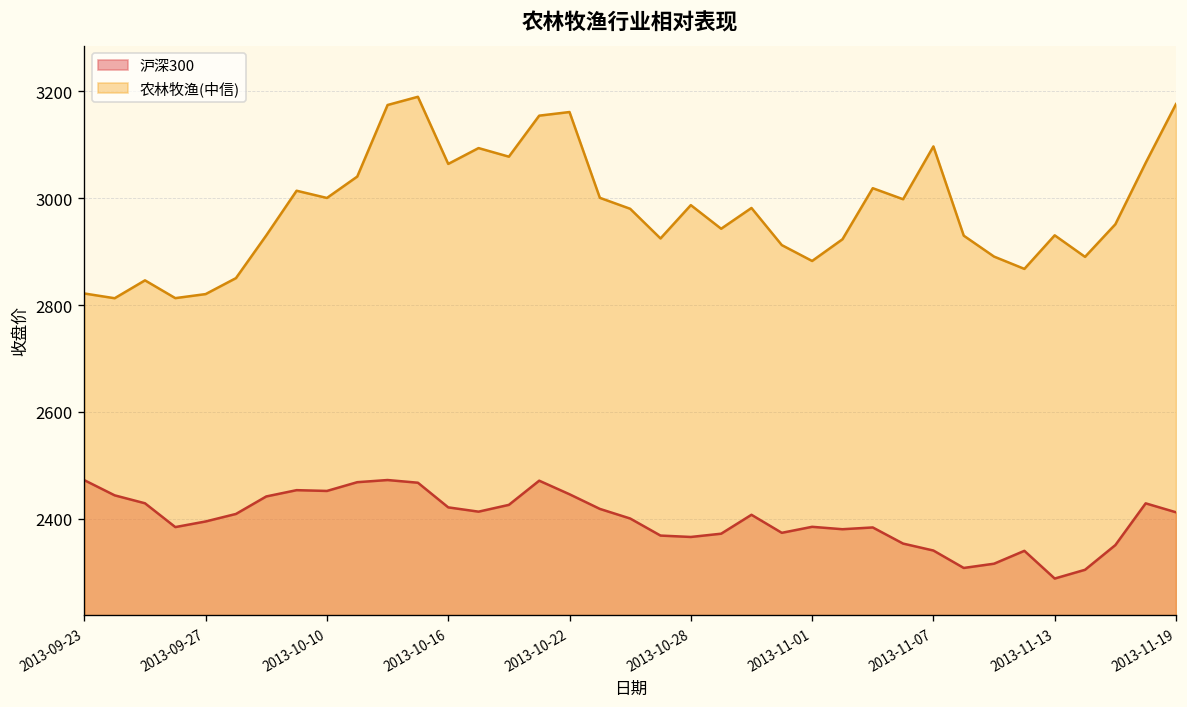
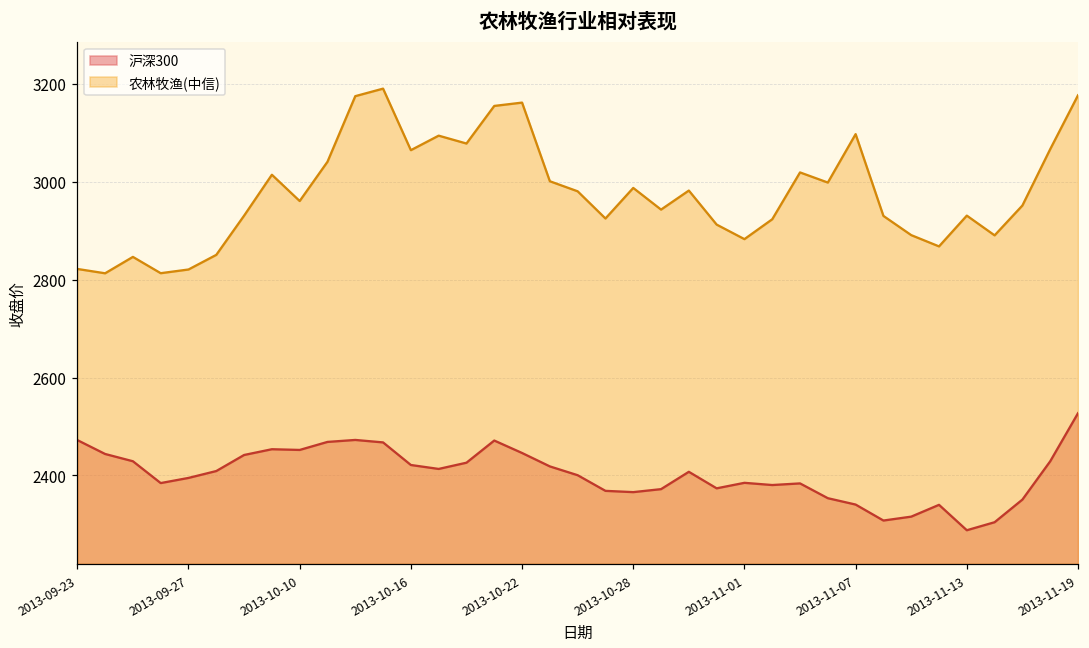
  {
    "沪深300": {
      "2013-09-23": 2470,
      "2013-09-27": 2390,
      "2013-10-10": 2450,
      "2013-10-16": 2420,
      "2013-10-22": 2450,
      "2013-10-28": 2370,
      "2013-11-01": 2380,
      "2013-11-07": 2340,
      "2013-11-13": 2290,
-     "2013-11-19": 2410
+     "2013-11-19": 2530
    },
    "农林牧渔(中信)": {
      "2013-09-23": 2820,
      "2013-09-27": 2820,
-     "2013-10-10": 3000,
+     "2013-10-10": 2960,
      "2013-10-16": 3060,
      "2013-10-22": 3160,
      "2013-10-28": 2990,
      "2013-11-01": 2880,
      "2013-11-07": 3100,
      "2013-11-13": 2930,
      "2013-11-19": 3180
    }
  }
